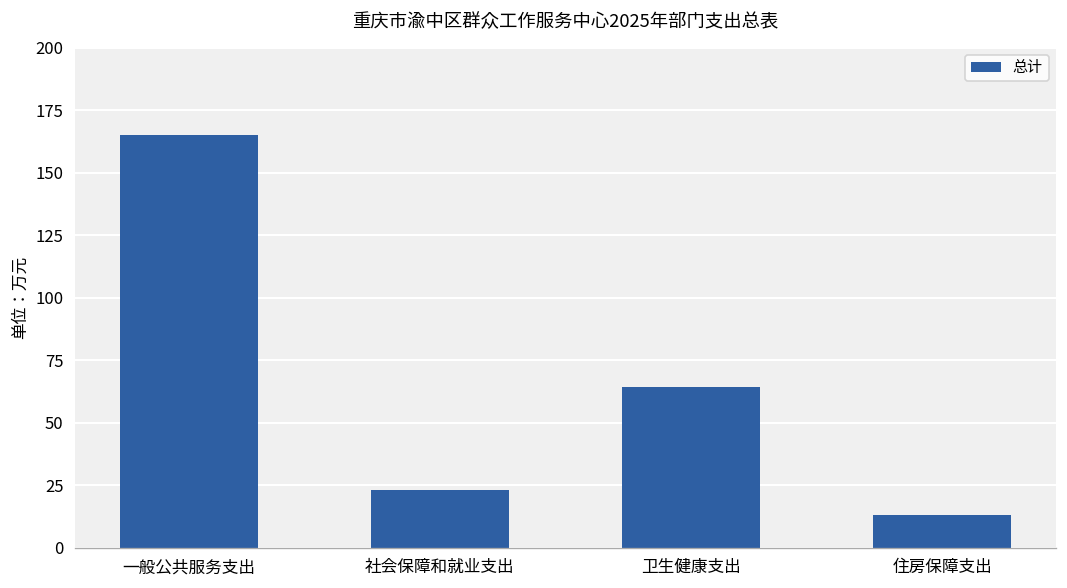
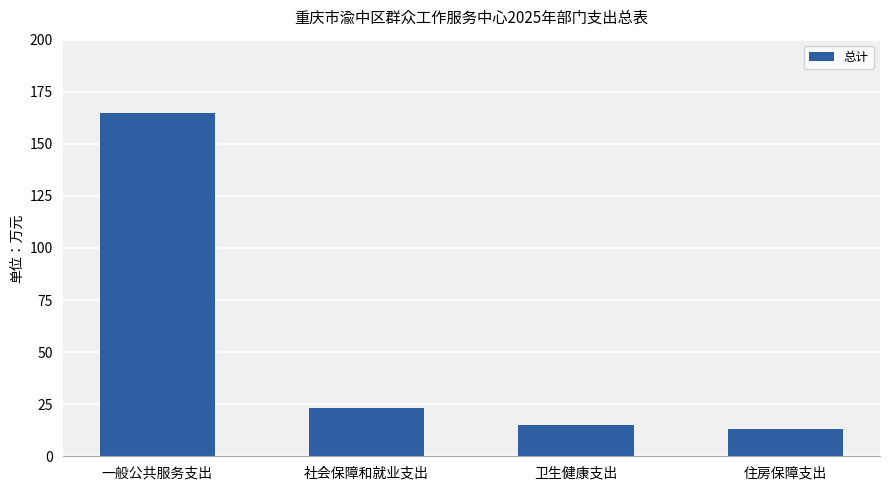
  {
    "一般公共服务支出": 165,
    "社会保障和就业支出": 23,
-   "卫生健康支出": 64,
+   "卫生健康支出": 15,
    "住房保障支出": 13
  }
